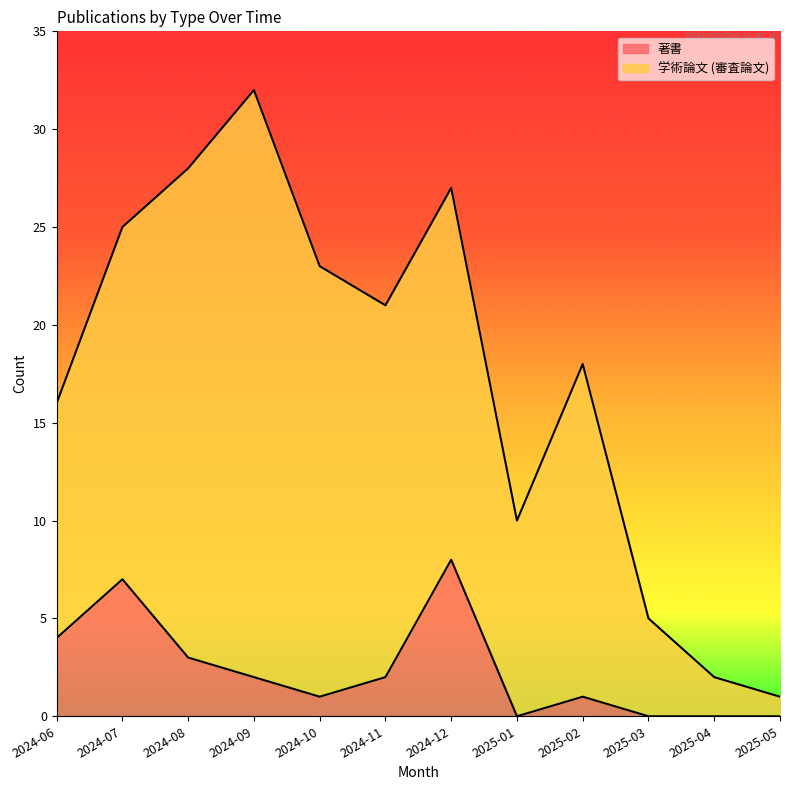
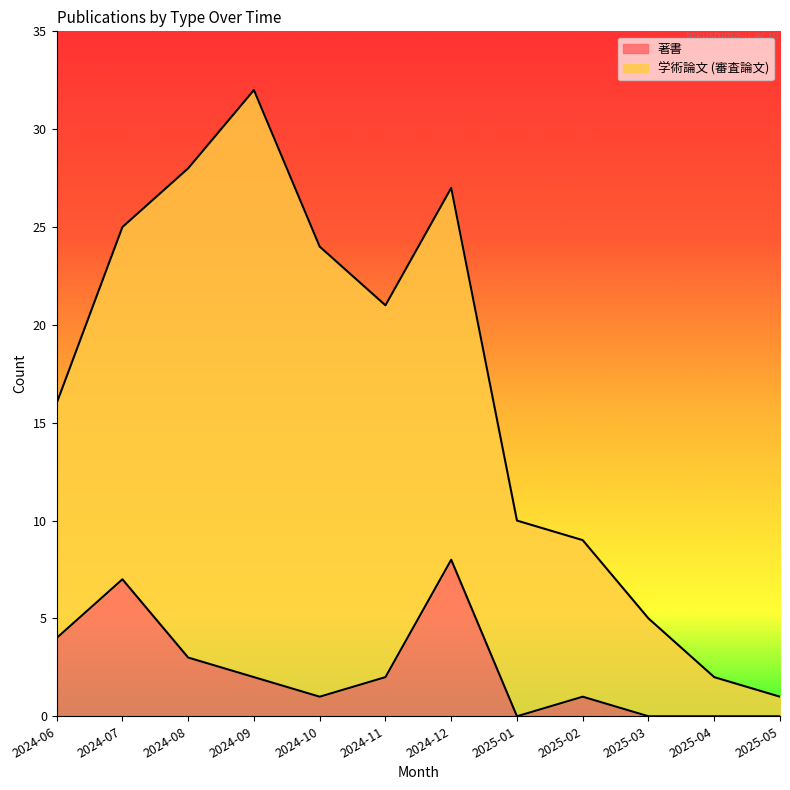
  {
    "著書": {
      "2024-06": 4,
      "2024-07": 7,
      "2024-08": 3,
      "2024-09": 2,
      "2024-10": 1,
      "2024-11": 2,
      "2024-12": 8,
      "2025-01": 0,
      "2025-02": 1,
      "2025-03": 0,
      "2025-04": 0,
      "2025-05": 0
    },
    "学術論文 (審査論文)": {
      "2024-06": 12,
      "2024-07": 18,
      "2024-08": 25,
      "2024-09": 30,
-     "2024-10": 22,
+     "2024-10": 23,
      "2024-11": 19,
      "2024-12": 19,
      "2025-01": 10,
-     "2025-02": 17,
+     "2025-02": 8,
      "2025-03": 5,
      "2025-04": 2,
      "2025-05": 1
    }
  }
